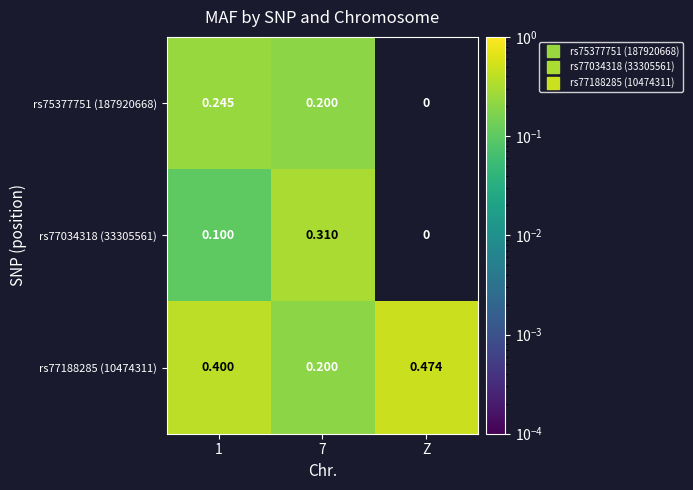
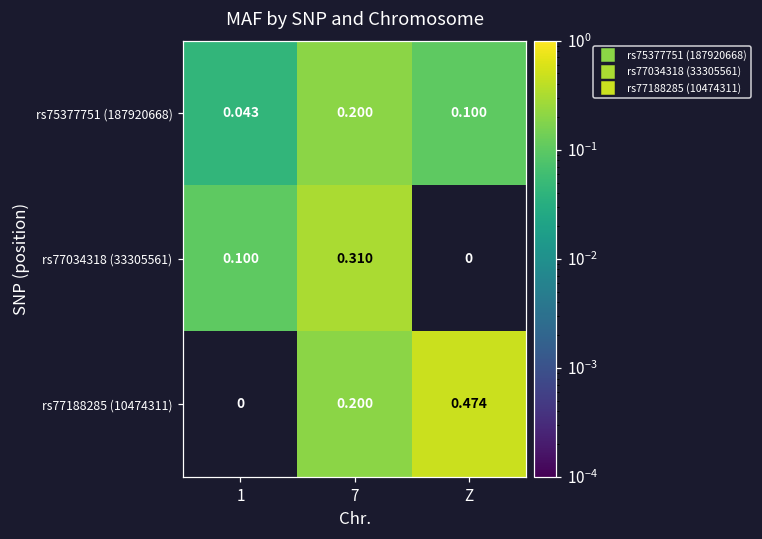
  {
    "rs75377751 (187920668)": {
-     "1": 0.245,
+     "1": 0.043,
      "7": 0.200,
-     "Z": 0
+     "Z": 0.100
    },
    "rs77034318 (33305561)": {
      "1": 0.100,
      "7": 0.310,
      "Z": 0
    },
    "rs77188285 (10474311)": {
-     "1": 0.400,
+     "1": 0,
      "7": 0.200,
      "Z": 0.474
    }
  }
